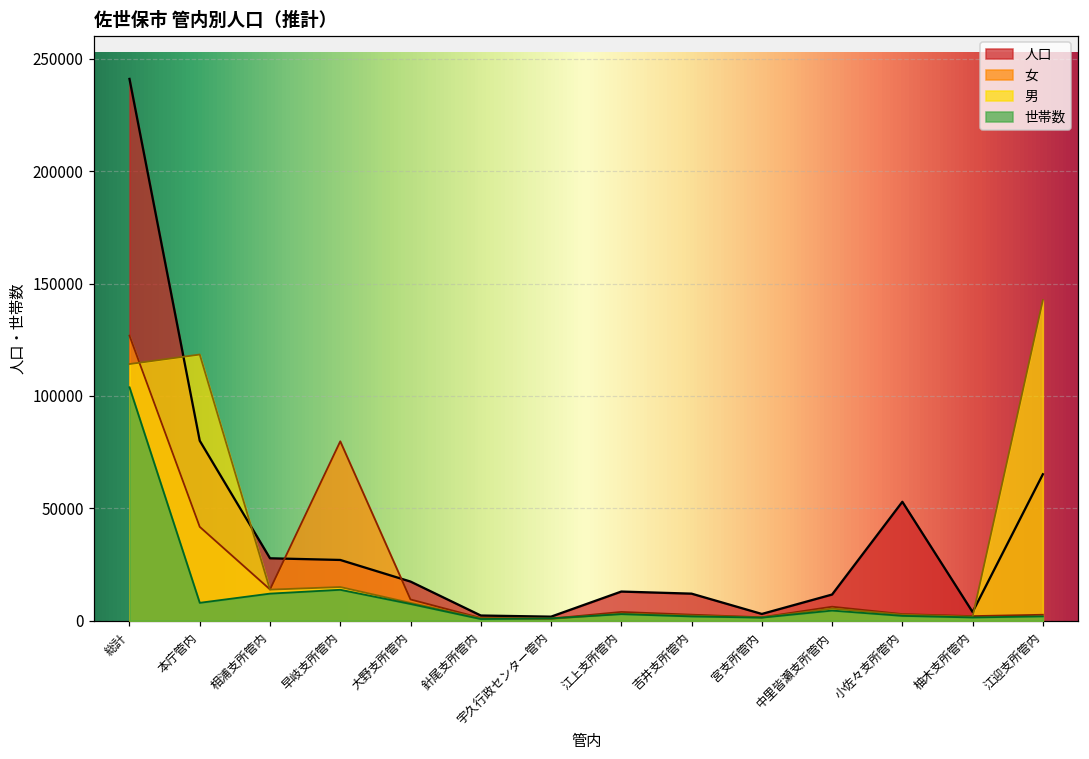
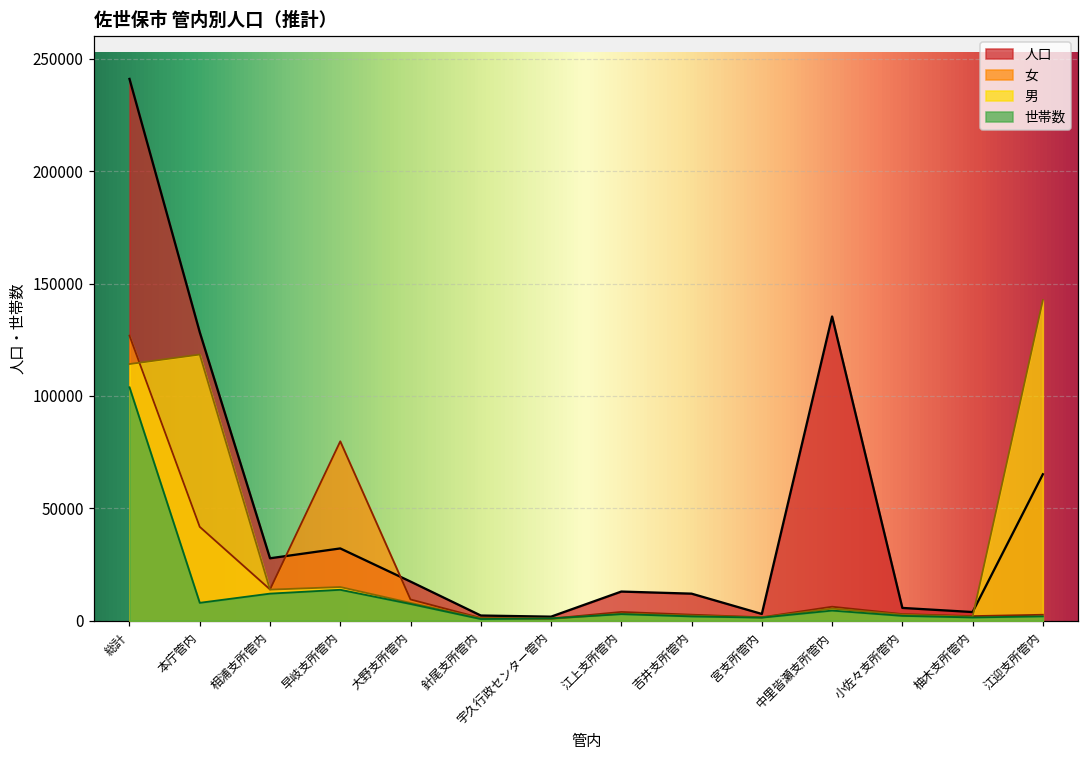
  {
    "人口": {
      "総計": 241000,
-     "本庁管内": 80000,
+     "本庁管内": 128000,
      "相浦支所管内": 28000,
-     "早岐支所管内": 27000,
+     "早岐支所管内": 32000,
      "大野支所管内": 17000,
      "江上支所管内": 13000,
      "吉井支所管内": 12000,
      "宮支所管内": 3000,
-     "中里皆瀬支所管内": 12000,
-     "小佐々支所管内": 53000,
+     "中里皆瀬支所管内": 135000,
+     "小佐々支所管内": 6000,
      "柚木支所管内": 4000,
      "江迎支所管内": 65000
    },
    "女": {
      "総計": 127000,
      "本庁管内": 42000,
      "早岐支所管内": 80000,
      "大野支所管内": 9000
    },
    "男": {
      "総計": 114000,
      "本庁管内": 118000,
      "江迎支所管内": 143000
    },
    "世帯数": {
      "総計": 104000,
      "本庁管内": 8000,
      "相浦支所管内": 12000
    }
  }
